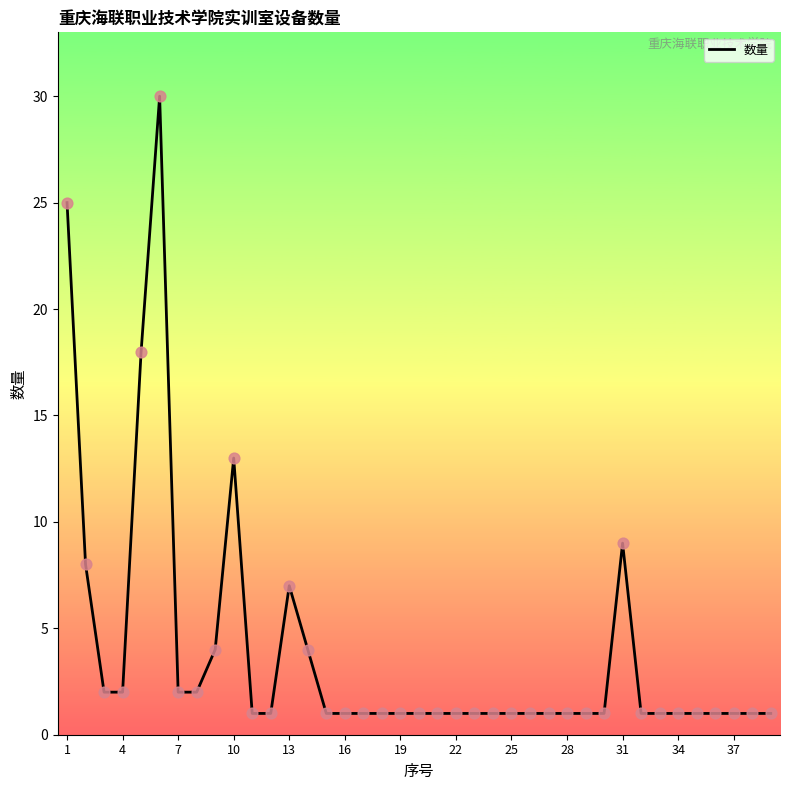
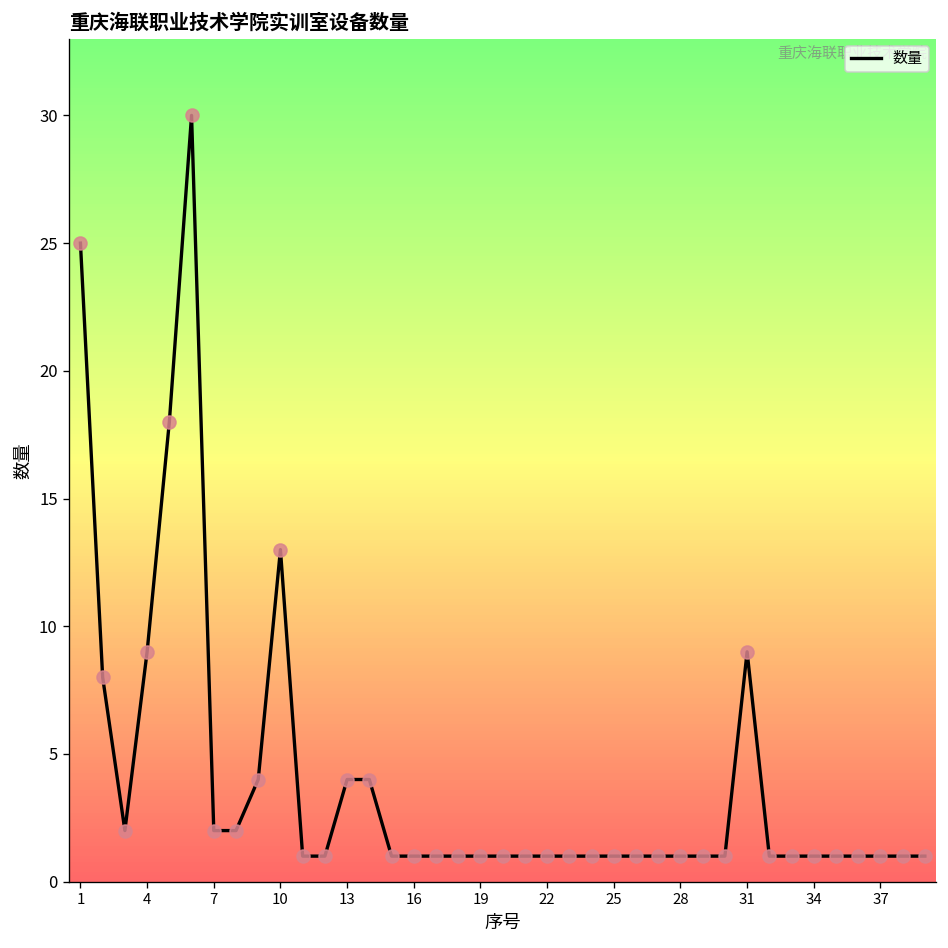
  {
    "1": 25,
-   "4": 2,
+   "4": 9,
    "7": 2,
    "10": 13,
-   "13": 7,
+   "13": 4,
    "16": 1,
    "19": 1,
    "22": 1,
    "25": 1,
    "28": 1,
    "31": 9,
    "34": 1,
    "37": 1
  }
